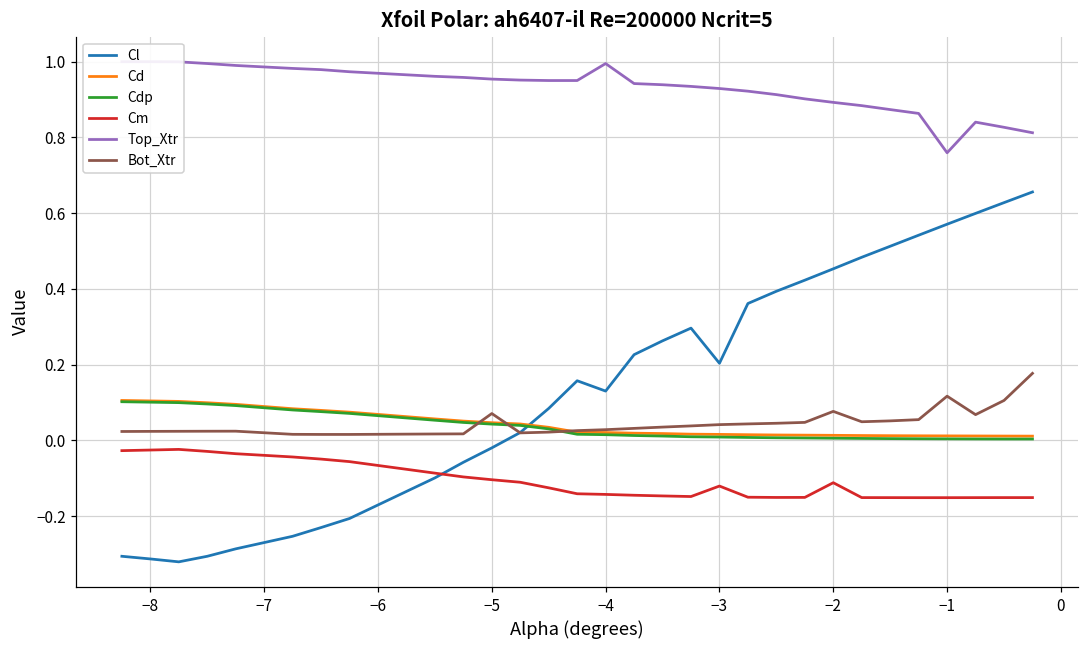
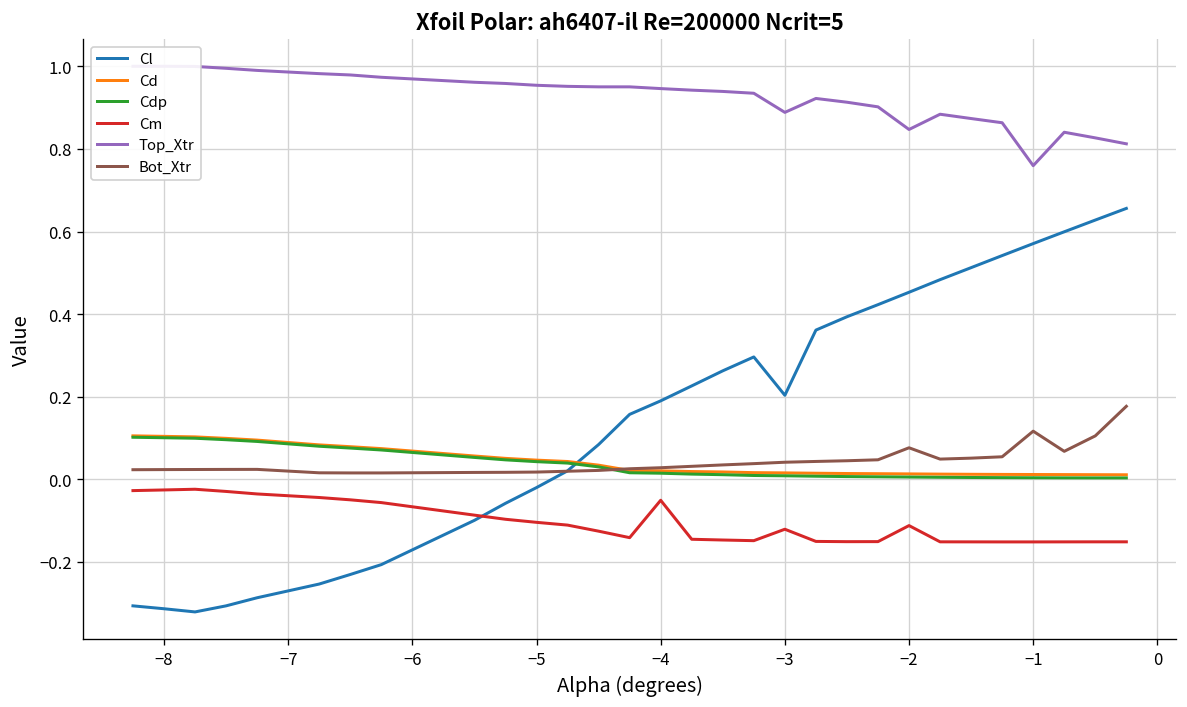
  {
    "Cl": {
      "−8": -0.31,
      "−5": -0.02,
-     "−4": 0.13,
+     "−4": 0.19,
      "−3": 0.20,
      "−2": 0.45,
      "−1": 0.57
    },
    "Cd": {
      "−2": 0.01,
      "−1": 0.01
    },
    "Cdp": {
      "−2": 0.01,
      "−1": 0.00
    },
    "Cm": {
      "−8": -0.03,
      "−5": -0.10,
-     "−4": -0.14,
+     "−4": -0.05,
      "−3": -0.12,
      "−2": -0.11,
      "−1": -0.15
    },
    "Top_Xtr": {
      "−5": 0.95,
-     "−4": 1.00,
-     "−3": 0.93,
-     "−2": 0.89,
+     "−4": 0.95,
+     "−3": 0.89,
+     "−2": 0.85,
      "−1": 0.76
    },
    "Bot_Xtr": {
      "−8": 0.02,
-     "−5": 0.07,
+     "−5": 0.02,
      "−4": 0.03,
      "−3": 0.04,
      "−2": 0.08,
      "−1": 0.12
    }
  }
